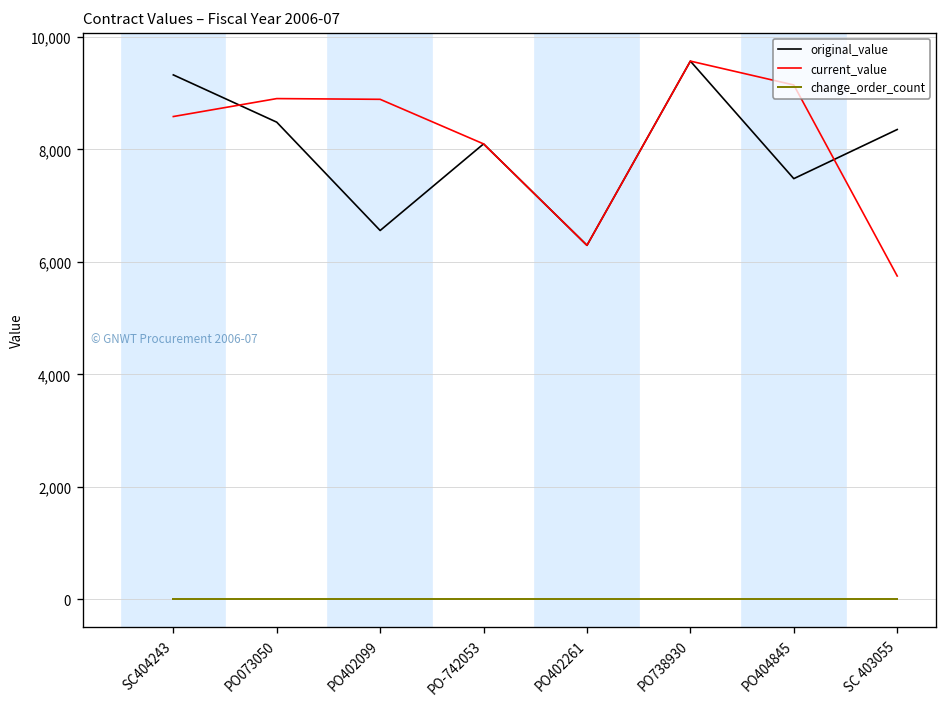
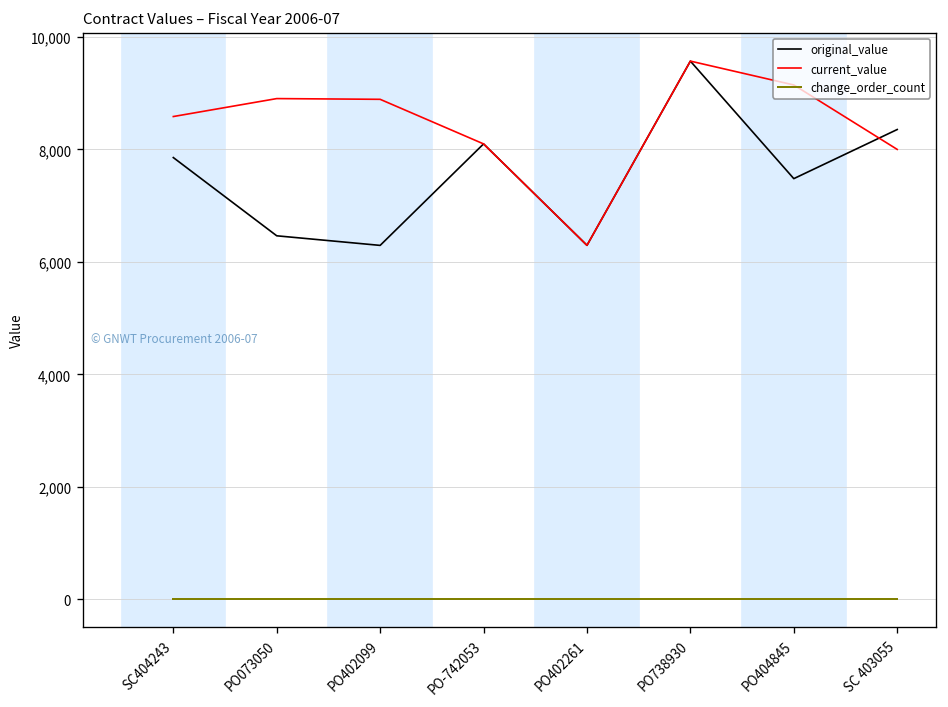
  {
    "original_value": {
-     "SC404243": "9,300",
-     "PO073050": "8,500",
-     "PO402099": "6,600",
+     "SC404243": "7,900",
+     "PO073050": "6,500",
+     "PO402099": "6,300",
      "PO404845": "7,500",
      "SC 403055": "8,400"
    },
    "current_value": {
      "SC404243": "8,600",
      "PO073050": "8,900",
      "PO402099": "8,900",
-     "SC 403055": "5,700"
+     "SC 403055": "8,000"
    },
    "change_order_count": {
      "SC404243": "0",
      "PO073050": "0",
      "PO402099": "0",
      "PO-742053": "0",
      "PO402261": "0",
      "PO738930": "0",
      "PO404845": "0",
      "SC 403055": "0"
    }
  }
